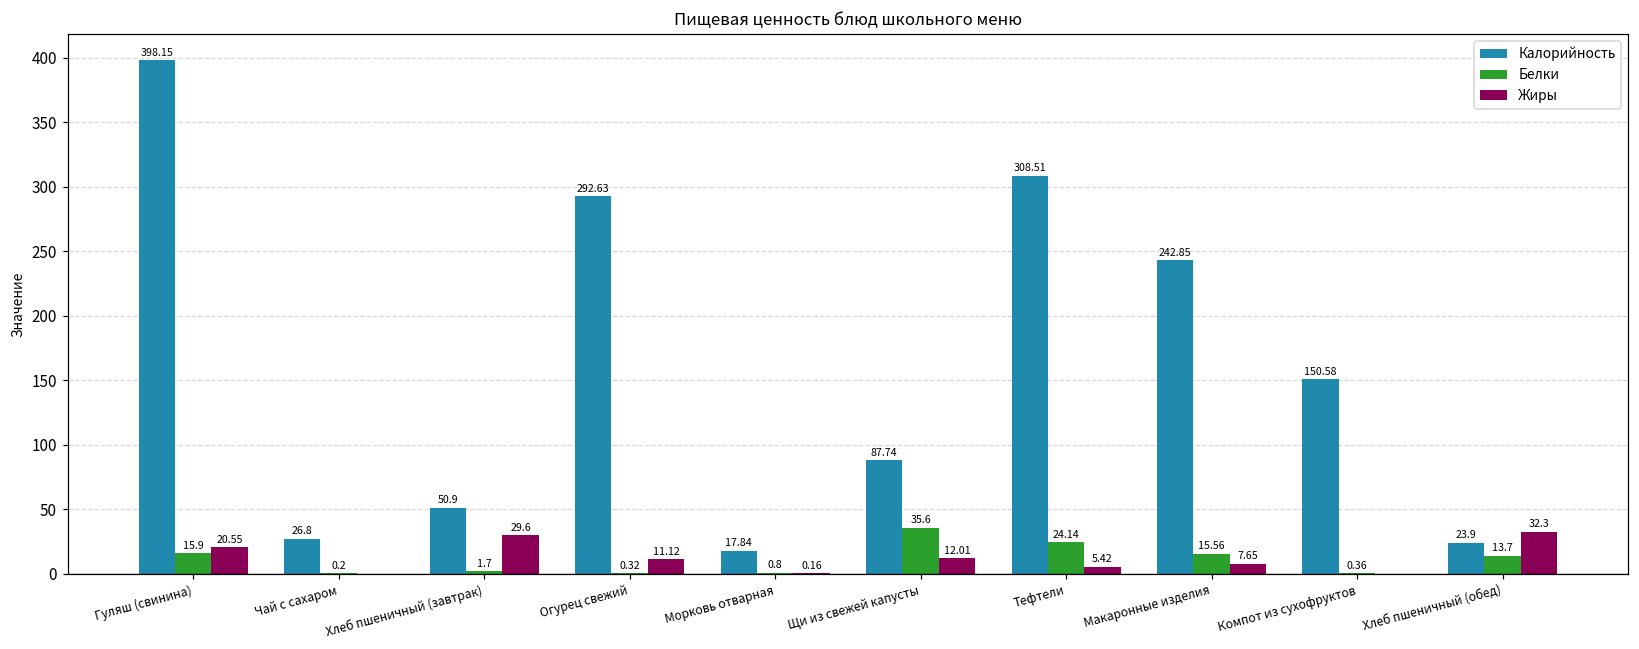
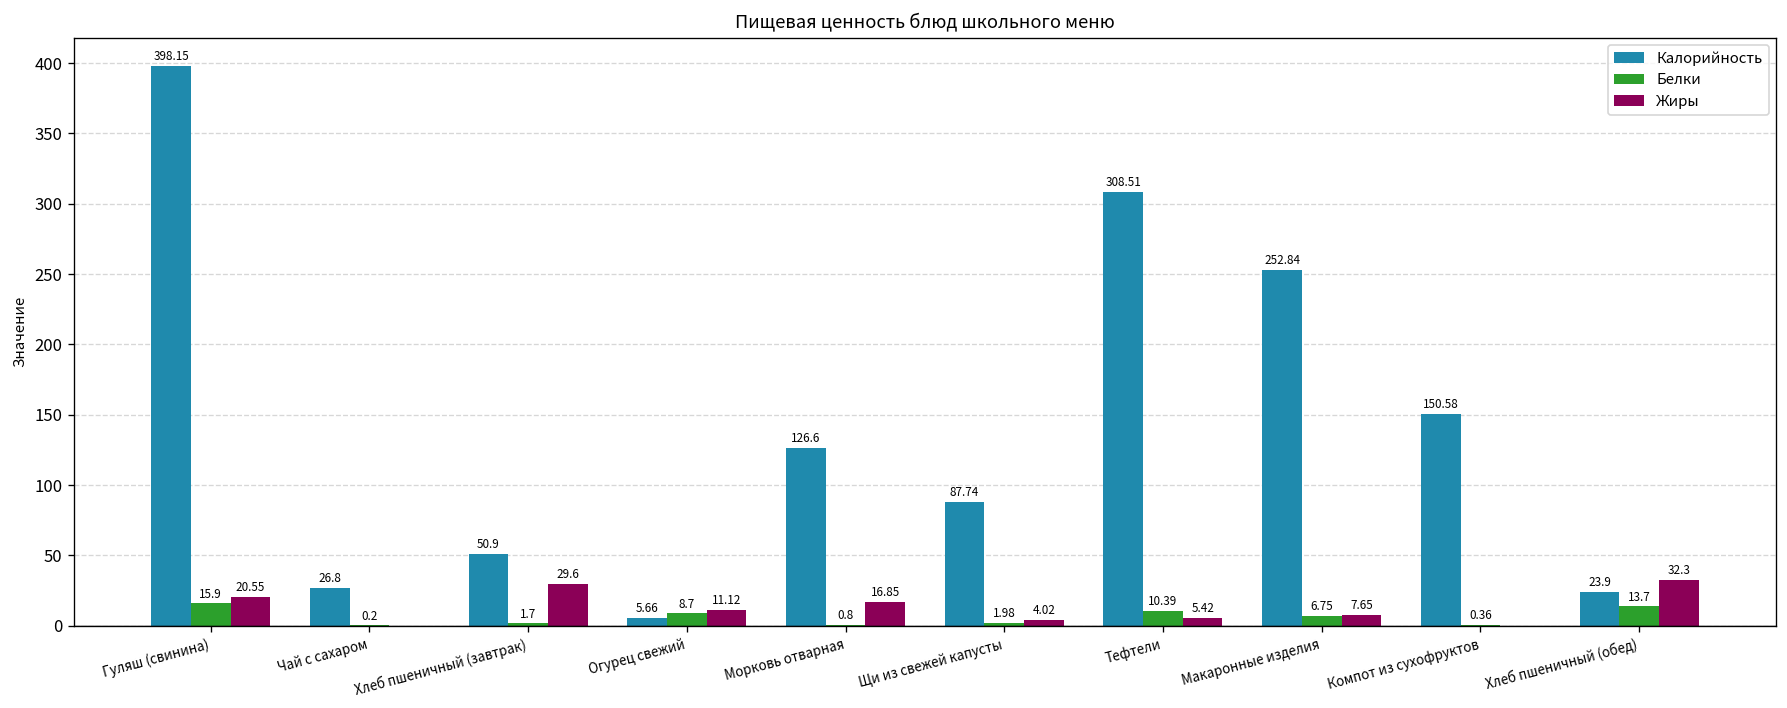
  {
    "Калорийность": {
      "Гуляш (свинина)": 398.15,
      "Чай с сахаром": 26.8,
      "Хлеб пшеничный (завтрак)": 50.9,
-     "Огурец свежий": 292.63,
-     "Морковь отварная": 17.84,
+     "Огурец свежий": 5.66,
+     "Морковь отварная": 126.6,
      "Щи из свежей капусты": 87.74,
      "Тефтели": 308.51,
-     "Макаронные изделия": 242.85,
+     "Макаронные изделия": 252.84,
      "Компот из сухофруктов": 150.58,
      "Хлеб пшеничный (обед)": 23.9
    },
    "Белки": {
      "Гуляш (свинина)": 15.9,
      "Чай с сахаром": 0.2,
      "Хлеб пшеничный (завтрак)": 1.7,
-     "Огурец свежий": 0.32,
+     "Огурец свежий": 8.7,
      "Морковь отварная": 0.8,
-     "Щи из свежей капусты": 35.6,
-     "Тефтели": 24.14,
-     "Макаронные изделия": 15.56,
+     "Щи из свежей капусты": 1.98,
+     "Тефтели": 10.39,
+     "Макаронные изделия": 6.75,
      "Компот из сухофруктов": 0.36,
      "Хлеб пшеничный (обед)": 13.7
    },
    "Жиры": {
      "Гуляш (свинина)": 20.55,
      "Хлеб пшеничный (завтрак)": 29.6,
      "Огурец свежий": 11.12,
-     "Морковь отварная": 0.16,
-     "Щи из свежей капусты": 12.01,
+     "Морковь отварная": 16.85,
+     "Щи из свежей капусты": 4.02,
      "Тефтели": 5.42,
      "Макаронные изделия": 7.65,
      "Хлеб пшеничный (обед)": 32.3
    }
  }
